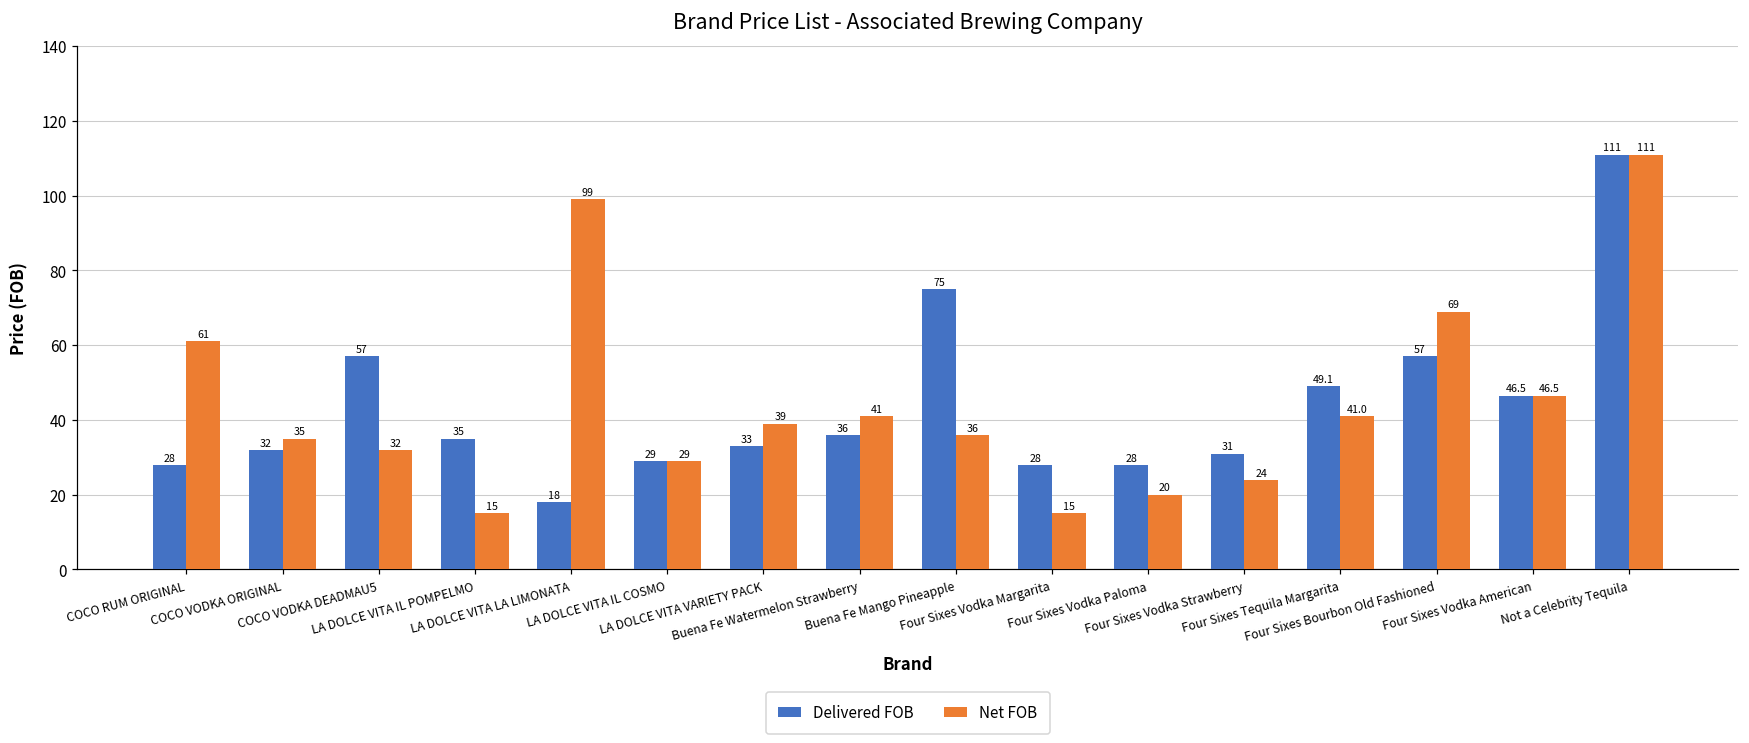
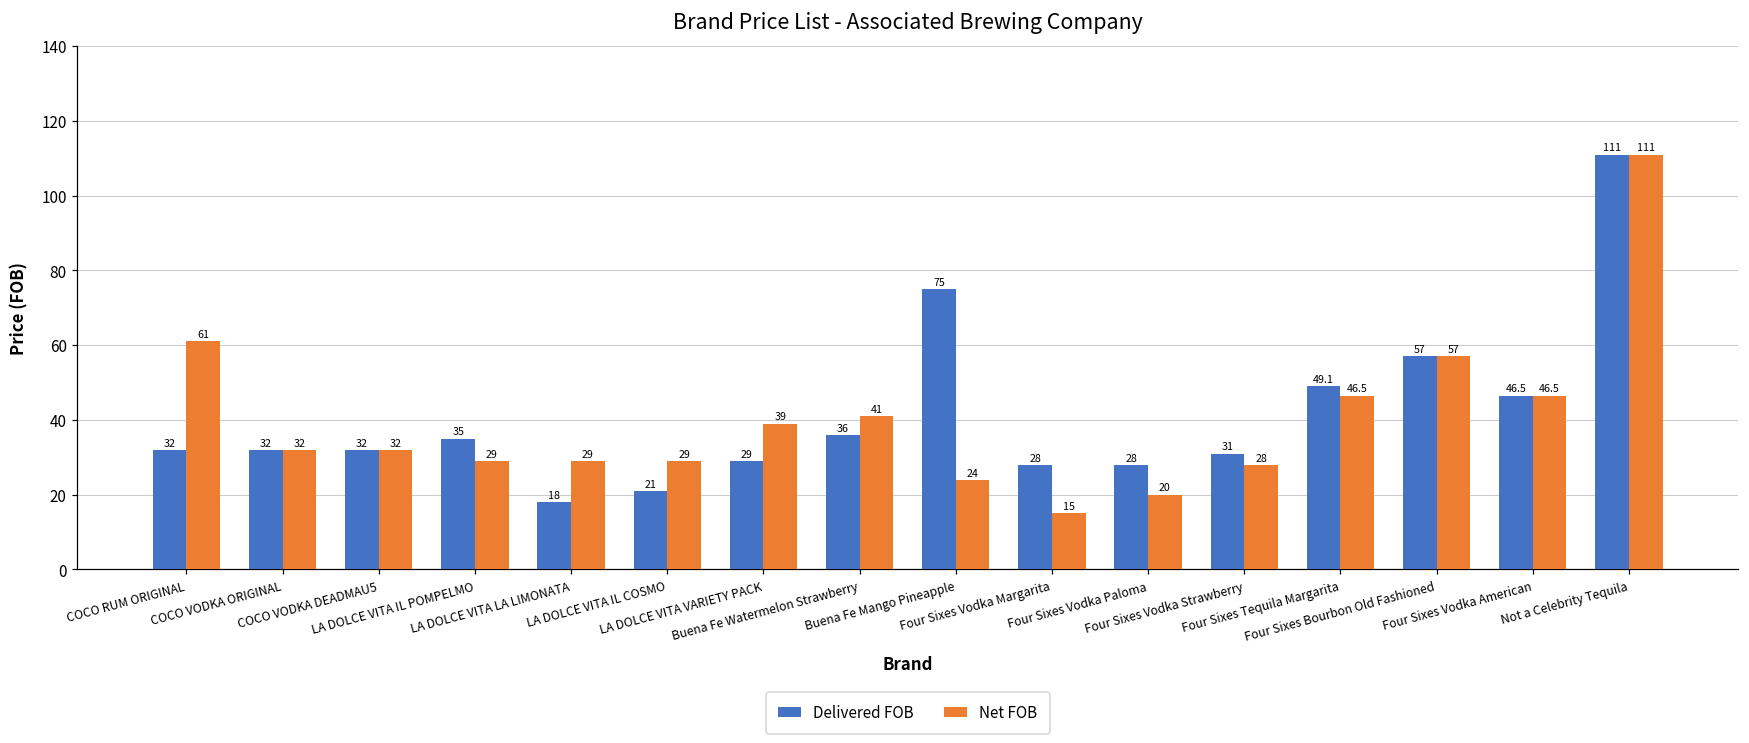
  {
    "Delivered FOB": {
-     "COCO RUM ORIGINAL": 28,
+     "COCO RUM ORIGINAL": 32,
      "COCO VODKA ORIGINAL": 32,
-     "COCO VODKA DEADMAU5": 57,
+     "COCO VODKA DEADMAU5": 32,
      "LA DOLCE VITA IL POMPELMO": 35,
      "LA DOLCE VITA LA LIMONATA": 18,
-     "LA DOLCE VITA IL COSMO": 29,
-     "LA DOLCE VITA VARIETY PACK": 33,
+     "LA DOLCE VITA IL COSMO": 21,
+     "LA DOLCE VITA VARIETY PACK": 29,
      "Buena Fe Watermelon Strawberry": 36,
      "Buena Fe Mango Pineapple": 75,
      "Four Sixes Vodka Margarita": 28,
      "Four Sixes Vodka Paloma": 28,
      "Four Sixes Vodka Strawberry": 31,
      "Four Sixes Tequila Margarita": 49.1,
      "Four Sixes Bourbon Old Fashioned": 57,
      "Four Sixes Vodka American": 46.5,
      "Not a Celebrity Tequila": 111
    },
    "Net FOB": {
      "COCO RUM ORIGINAL": 61,
-     "COCO VODKA ORIGINAL": 35,
+     "COCO VODKA ORIGINAL": 32,
      "COCO VODKA DEADMAU5": 32,
-     "LA DOLCE VITA IL POMPELMO": 15,
-     "LA DOLCE VITA LA LIMONATA": 99,
+     "LA DOLCE VITA IL POMPELMO": 29,
+     "LA DOLCE VITA LA LIMONATA": 29,
      "LA DOLCE VITA IL COSMO": 29,
      "LA DOLCE VITA VARIETY PACK": 39,
      "Buena Fe Watermelon Strawberry": 41,
-     "Buena Fe Mango Pineapple": 36,
+     "Buena Fe Mango Pineapple": 24,
      "Four Sixes Vodka Margarita": 15,
      "Four Sixes Vodka Paloma": 20,
-     "Four Sixes Vodka Strawberry": 24,
-     "Four Sixes Tequila Margarita": 41.0,
-     "Four Sixes Bourbon Old Fashioned": 69,
+     "Four Sixes Vodka Strawberry": 28,
+     "Four Sixes Tequila Margarita": 46.5,
+     "Four Sixes Bourbon Old Fashioned": 57,
      "Four Sixes Vodka American": 46.5,
      "Not a Celebrity Tequila": 111
    }
  }
